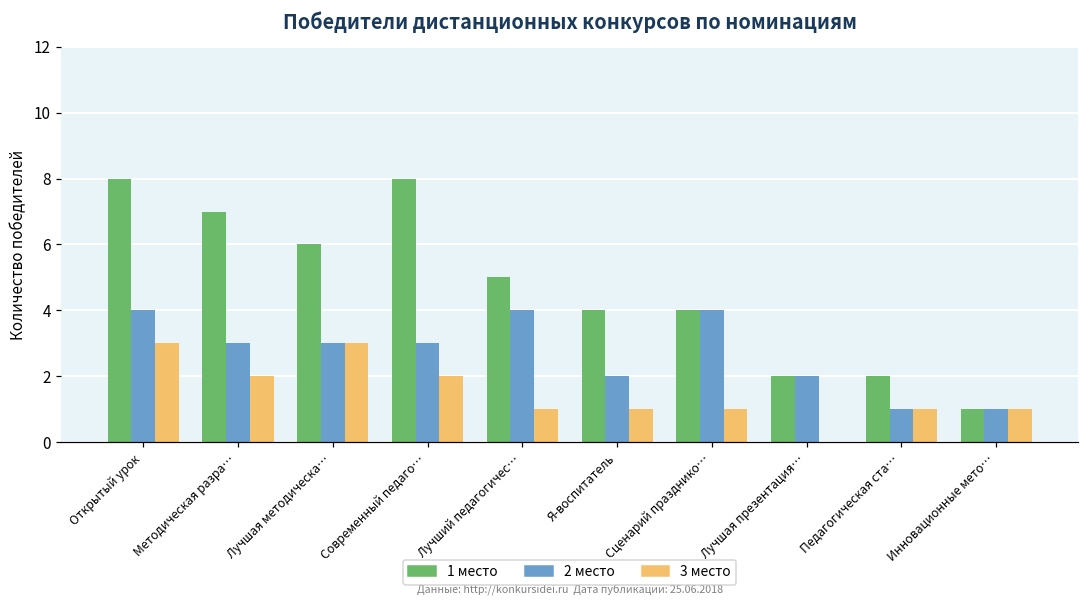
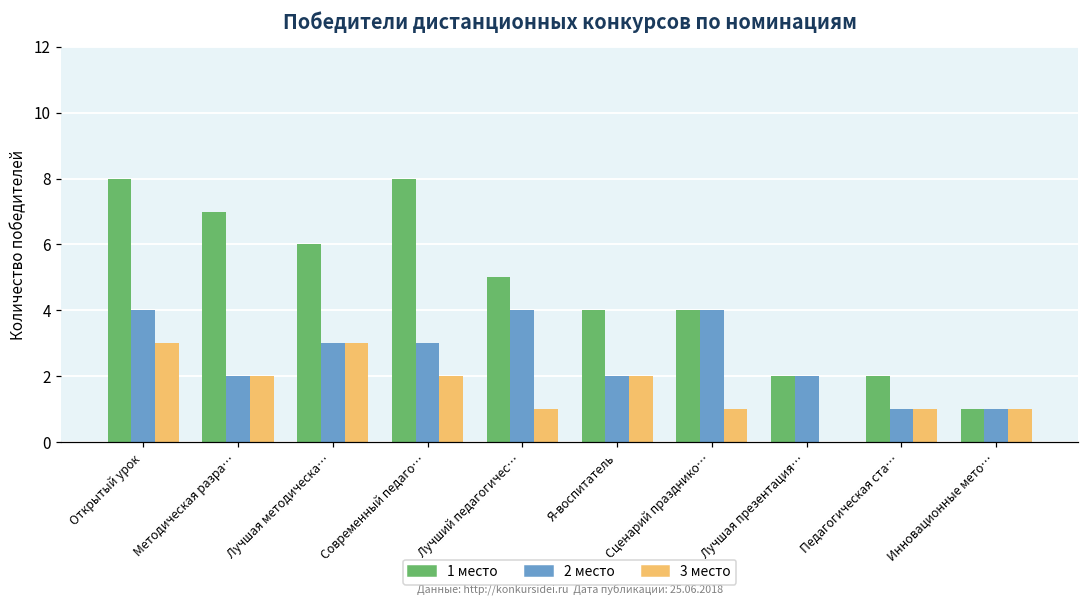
  {
    "1 место": {
      "Открытый урок": 8,
      "Методическая разра…": 7,
      "Лучшая методическа…": 6,
      "Современный педаго…": 8,
      "Лучший педагогичес…": 5,
      "Я-воспитатель": 4,
      "Сценарий празднико…": 4,
      "Лучшая презентация…": 2,
      "Педагогическая ста…": 2,
      "Инновационные мето…": 1
    },
    "2 место": {
      "Открытый урок": 4,
-     "Методическая разра…": 3,
+     "Методическая разра…": 2,
      "Лучшая методическа…": 3,
      "Современный педаго…": 3,
      "Лучший педагогичес…": 4,
      "Я-воспитатель": 2,
      "Сценарий празднико…": 4,
      "Лучшая презентация…": 2,
      "Педагогическая ста…": 1,
      "Инновационные мето…": 1
    },
    "3 место": {
      "Открытый урок": 3,
      "Методическая разра…": 2,
      "Лучшая методическа…": 3,
      "Современный педаго…": 2,
      "Лучший педагогичес…": 1,
-     "Я-воспитатель": 1,
+     "Я-воспитатель": 2,
      "Сценарий празднико…": 1,
      "Лучшая презентация…": 0,
      "Педагогическая ста…": 1,
      "Инновационные мето…": 1
    }
  }
